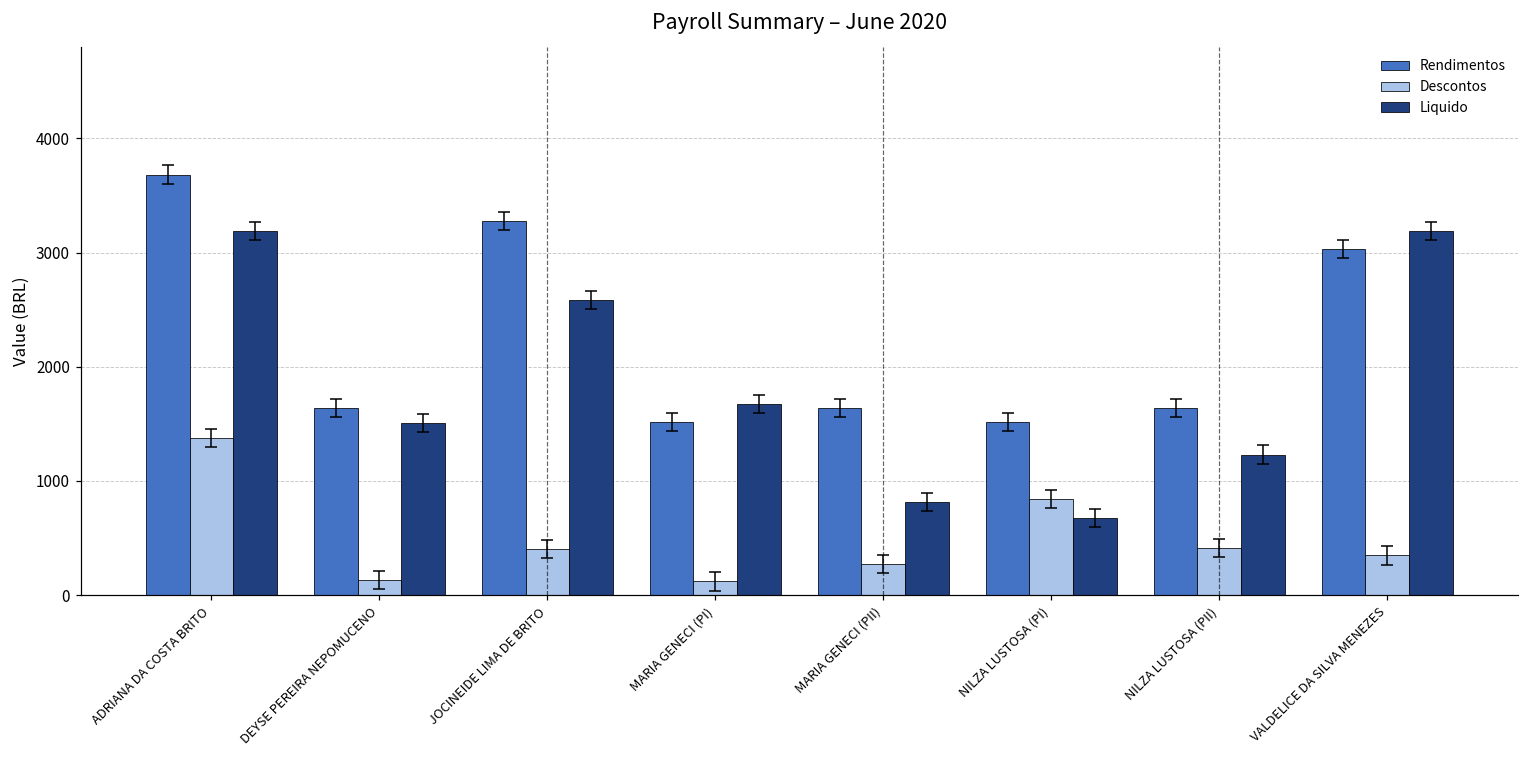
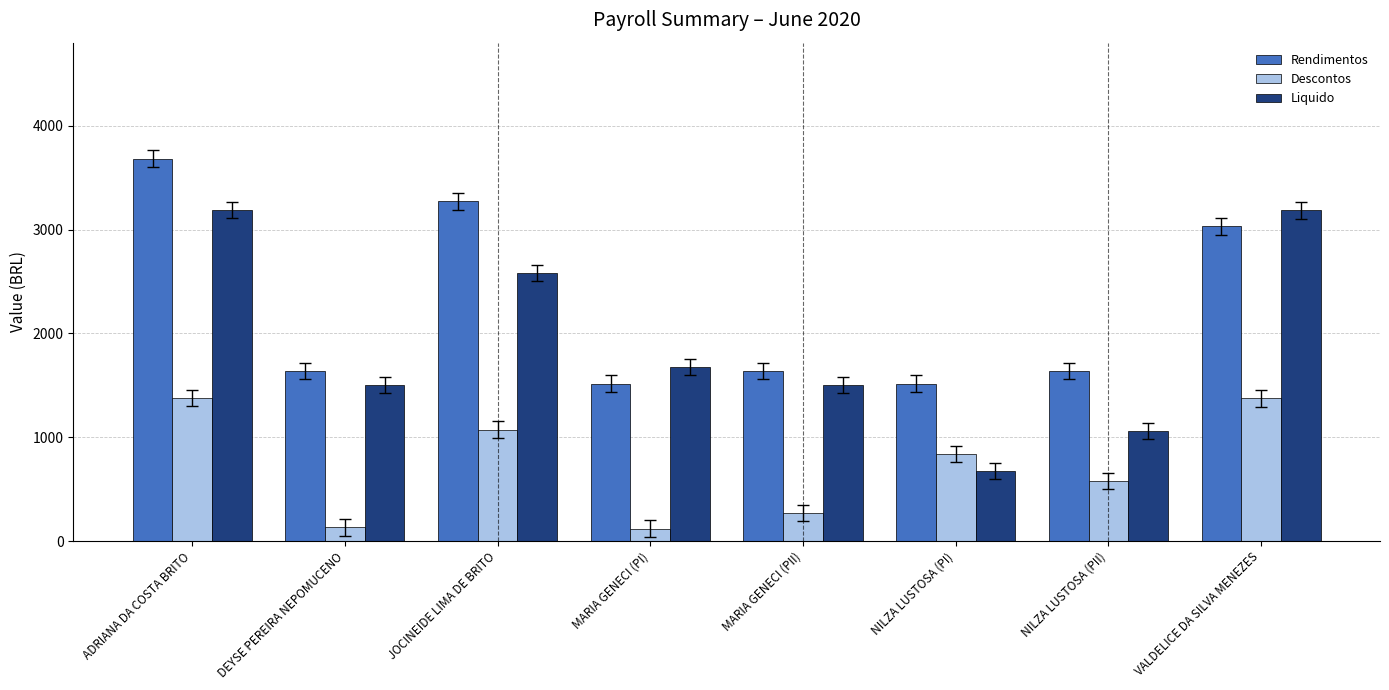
  {
    "Descontos": {
      "ADRIANA DA COSTA BRITO": 1380,
      "DEYSE PEREIRA NEPOMUCENO": 130,
-     "JOCINEIDE LIMA DE BRITO": 410,
+     "JOCINEIDE LIMA DE BRITO": 1070,
      "MARIA GENECI (PI)": 120,
      "MARIA GENECI (PII)": 270,
      "NILZA LUSTOSA (PI)": 840,
-     "NILZA LUSTOSA (PII)": 410,
-     "VALDELICE DA SILVA MENEZES": 350
+     "NILZA LUSTOSA (PII)": 580,
+     "VALDELICE DA SILVA MENEZES": 1370
    },
    "Liquido": {
      "ADRIANA DA COSTA BRITO": 3190,
      "DEYSE PEREIRA NEPOMUCENO": 1500,
      "JOCINEIDE LIMA DE BRITO": 2580,
      "MARIA GENECI (PI)": 1680,
-     "MARIA GENECI (PII)": 810,
+     "MARIA GENECI (PII)": 1500,
      "NILZA LUSTOSA (PI)": 680,
-     "NILZA LUSTOSA (PII)": 1230,
+     "NILZA LUSTOSA (PII)": 1060,
      "VALDELICE DA SILVA MENEZES": 3190
    }
  }
